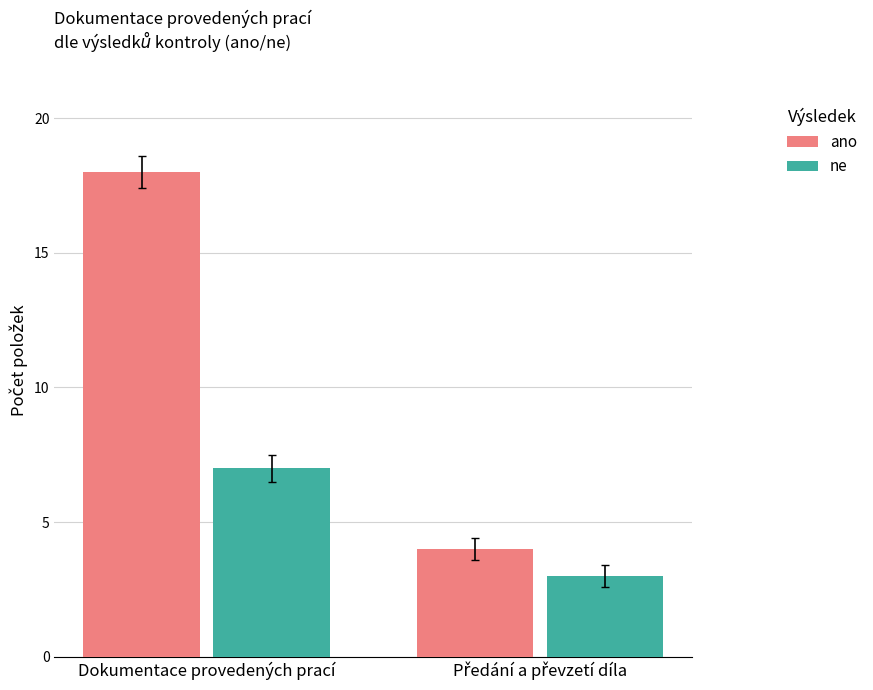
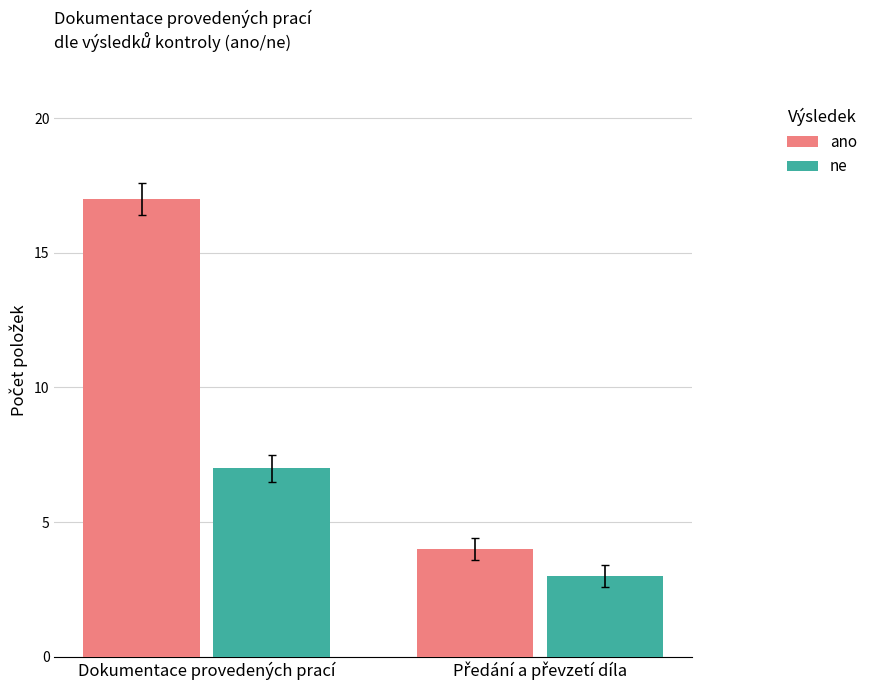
  {
    "ano": {
-     "Dokumentace provedených prací": 18,
+     "Dokumentace provedených prací": 17,
      "Předání a převzetí díla": 4
    },
    "ne": {
      "Dokumentace provedených prací": 7,
      "Předání a převzetí díla": 3
    }
  }
